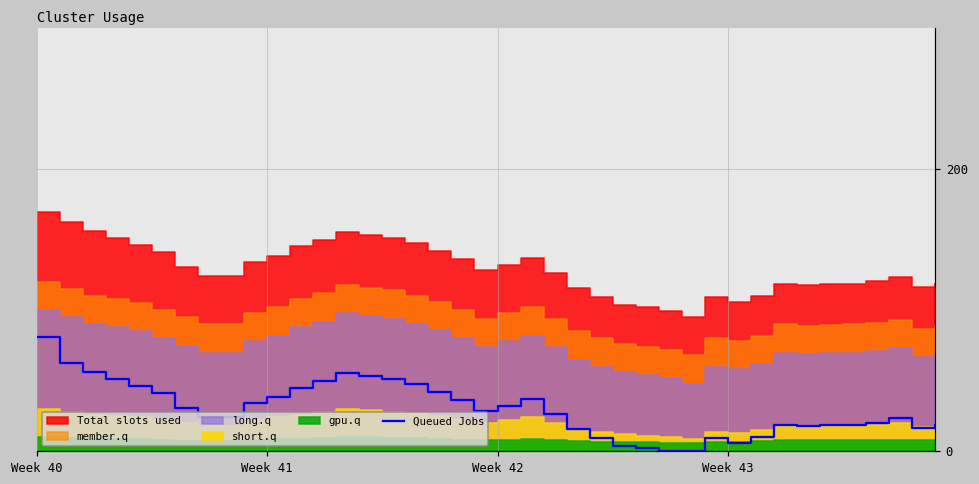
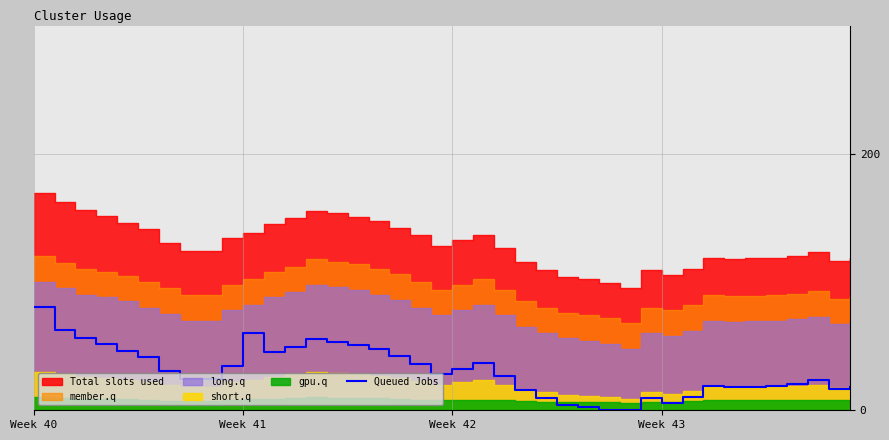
  {
    "Queued Jobs": {
      "Week 40": 81,
-     "Week 41": 38,
+     "Week 41": 60,
      "Week 42": 32
    }
  }
